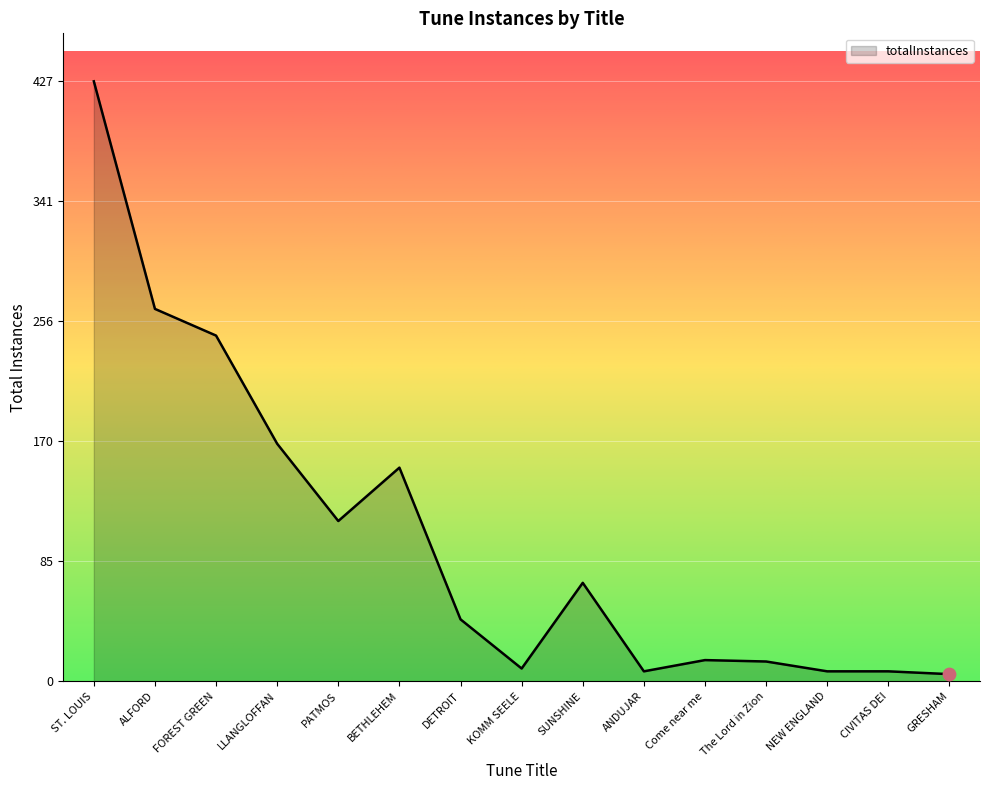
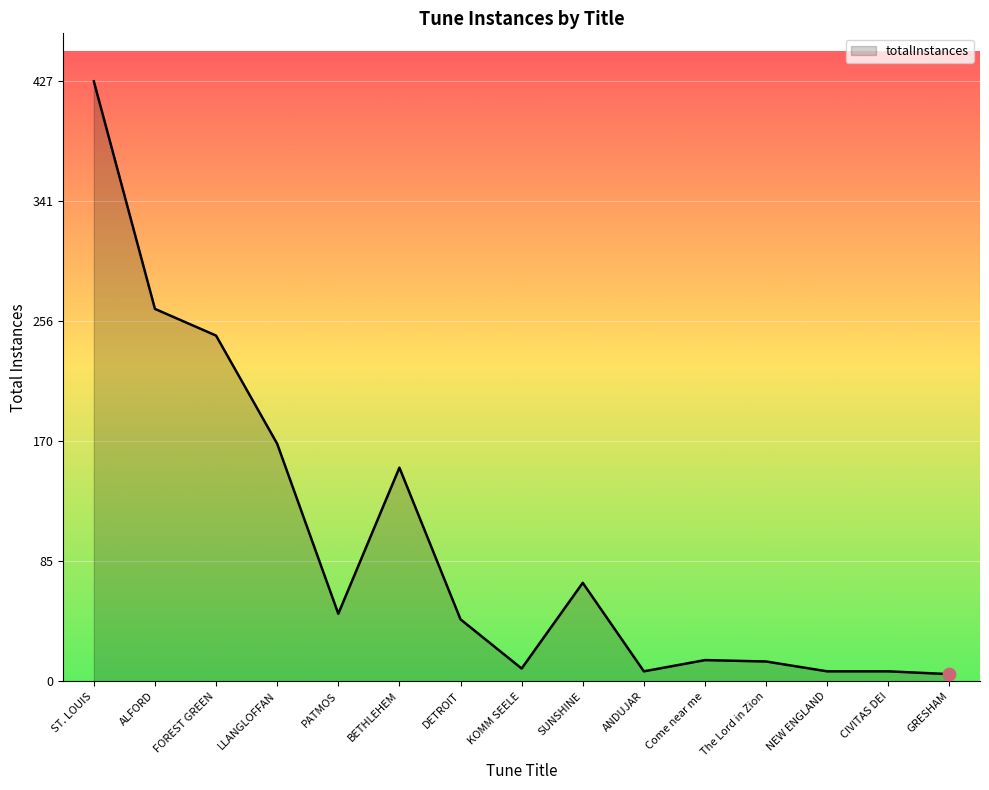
  {
    "totalInstances": {
      "ST. LOUIS": 427,
      "ALFORD": 265,
      "FOREST GREEN": 246,
      "LLANGLOFFAN": 169,
-     "PATMOS": 114,
+     "PATMOS": 48,
      "BETHLEHEM": 152,
      "DETROIT": 44,
      "KOMM SEELE": 9,
      "SUNSHINE": 70,
      "ANDUJAR": 7,
      "Come near me": 15,
      "The Lord in Zion": 14,
      "NEW ENGLAND": 7,
      "CIVITAS DEI": 7
    }
  }
